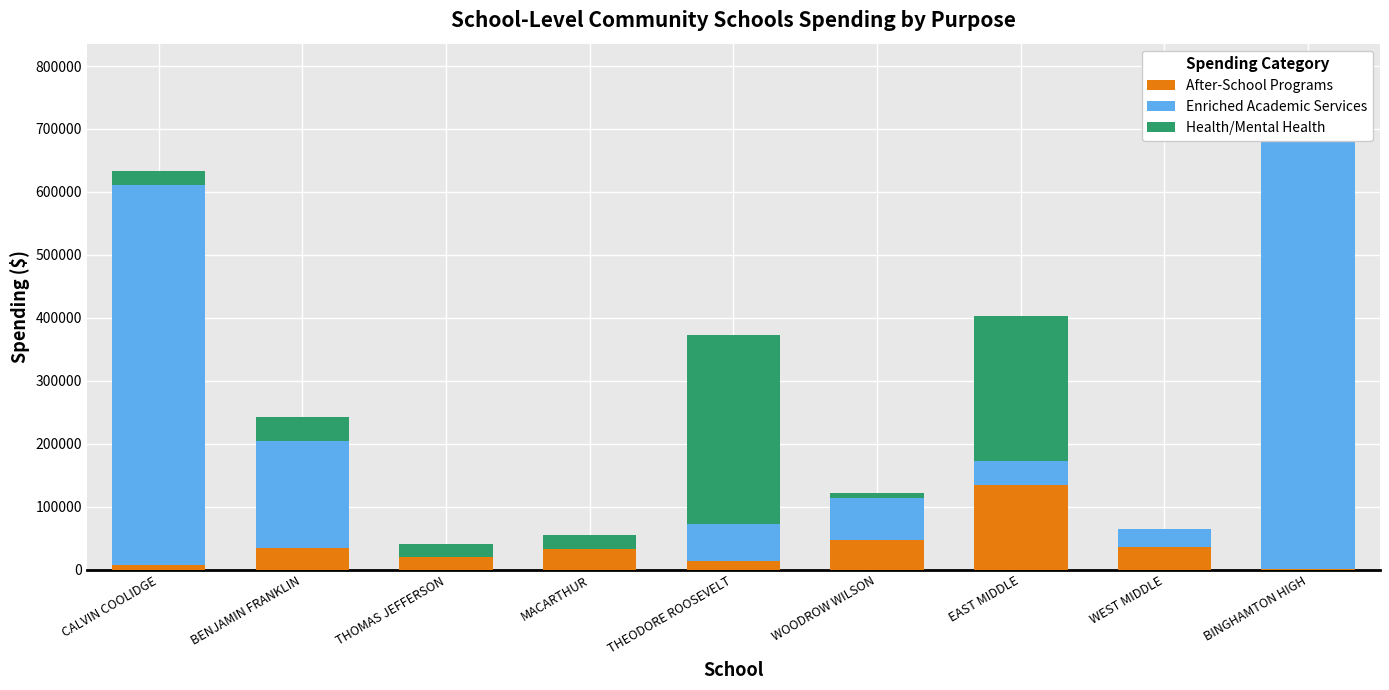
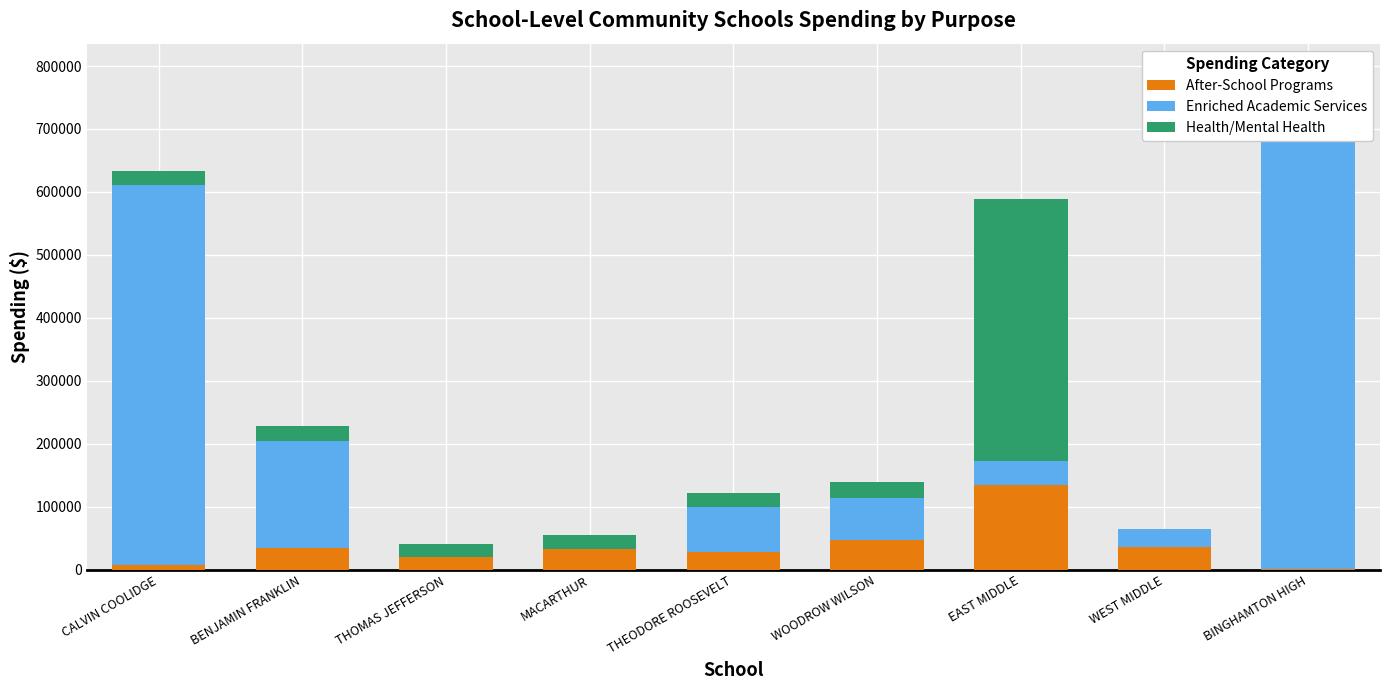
  {
    "After-School Programs": {
      "CALVIN COOLIDGE": 10000,
      "BENJAMIN FRANKLIN": 30000,
      "THOMAS JEFFERSON": 20000,
      "MACARTHUR": 30000,
-     "THEODORE ROOSEVELT": 10000,
+     "THEODORE ROOSEVELT": 30000,
      "WOODROW WILSON": 50000,
      "EAST MIDDLE": 130000,
      "WEST MIDDLE": 40000
    },
    "Enriched Academic Services": {
      "CALVIN COOLIDGE": 600000,
      "BENJAMIN FRANKLIN": 170000,
      "THOMAS JEFFERSON": 0,
      "MACARTHUR": 0,
-     "THEODORE ROOSEVELT": 60000,
+     "THEODORE ROOSEVELT": 70000,
      "WOODROW WILSON": 70000,
      "EAST MIDDLE": 40000,
      "WEST MIDDLE": 30000
    },
    "Health/Mental Health": {
      "CALVIN COOLIDGE": 20000,
-     "BENJAMIN FRANKLIN": 40000,
+     "BENJAMIN FRANKLIN": 30000,
      "THOMAS JEFFERSON": 20000,
      "MACARTHUR": 20000,
-     "THEODORE ROOSEVELT": 300000,
-     "WOODROW WILSON": 10000,
-     "EAST MIDDLE": 230000,
+     "THEODORE ROOSEVELT": 20000,
+     "WOODROW WILSON": 30000,
+     "EAST MIDDLE": 420000,
      "WEST MIDDLE": 0
    }
  }
